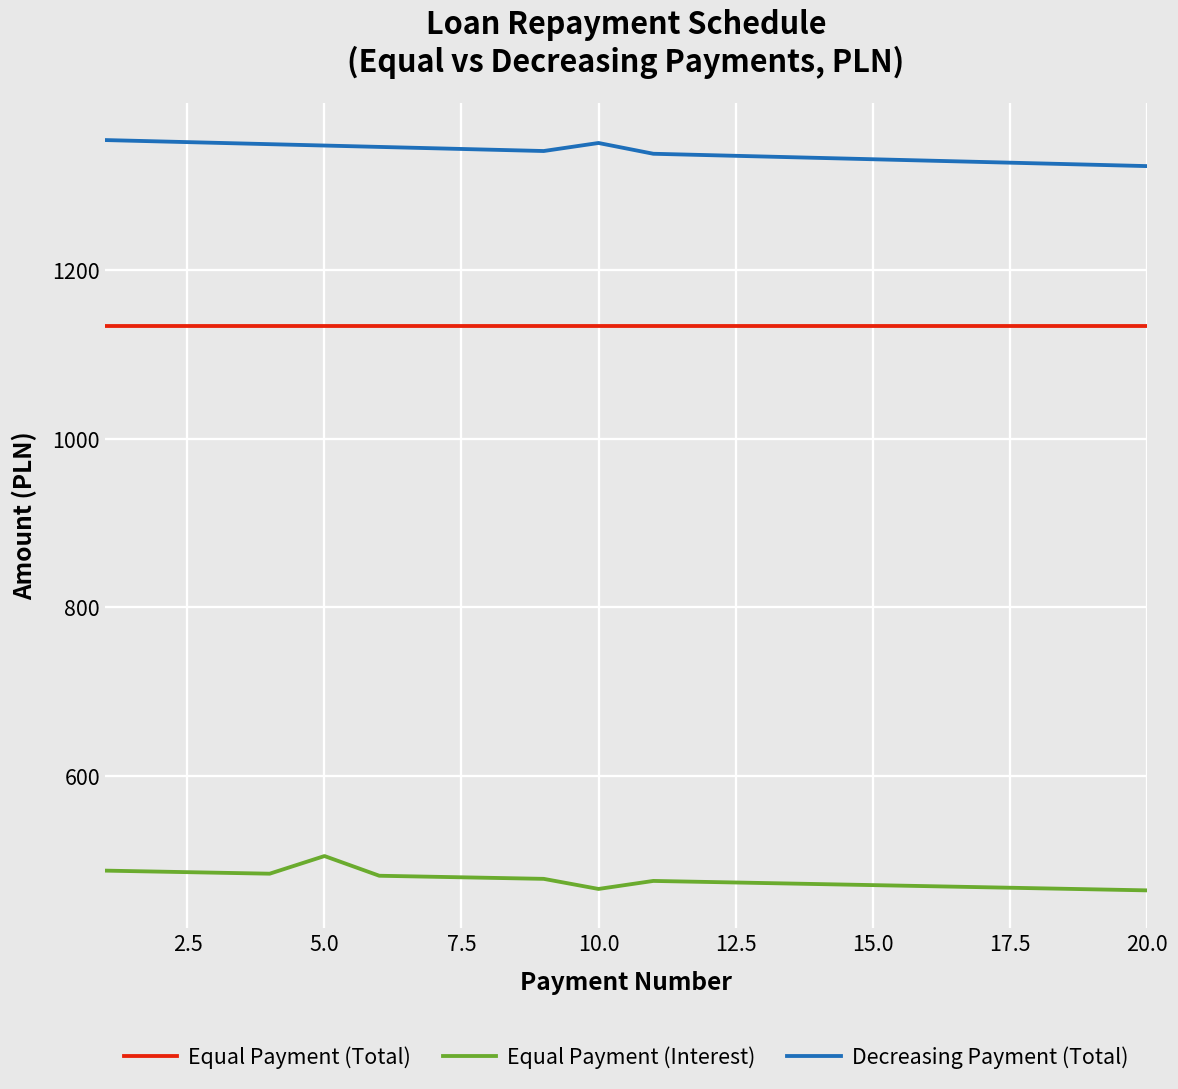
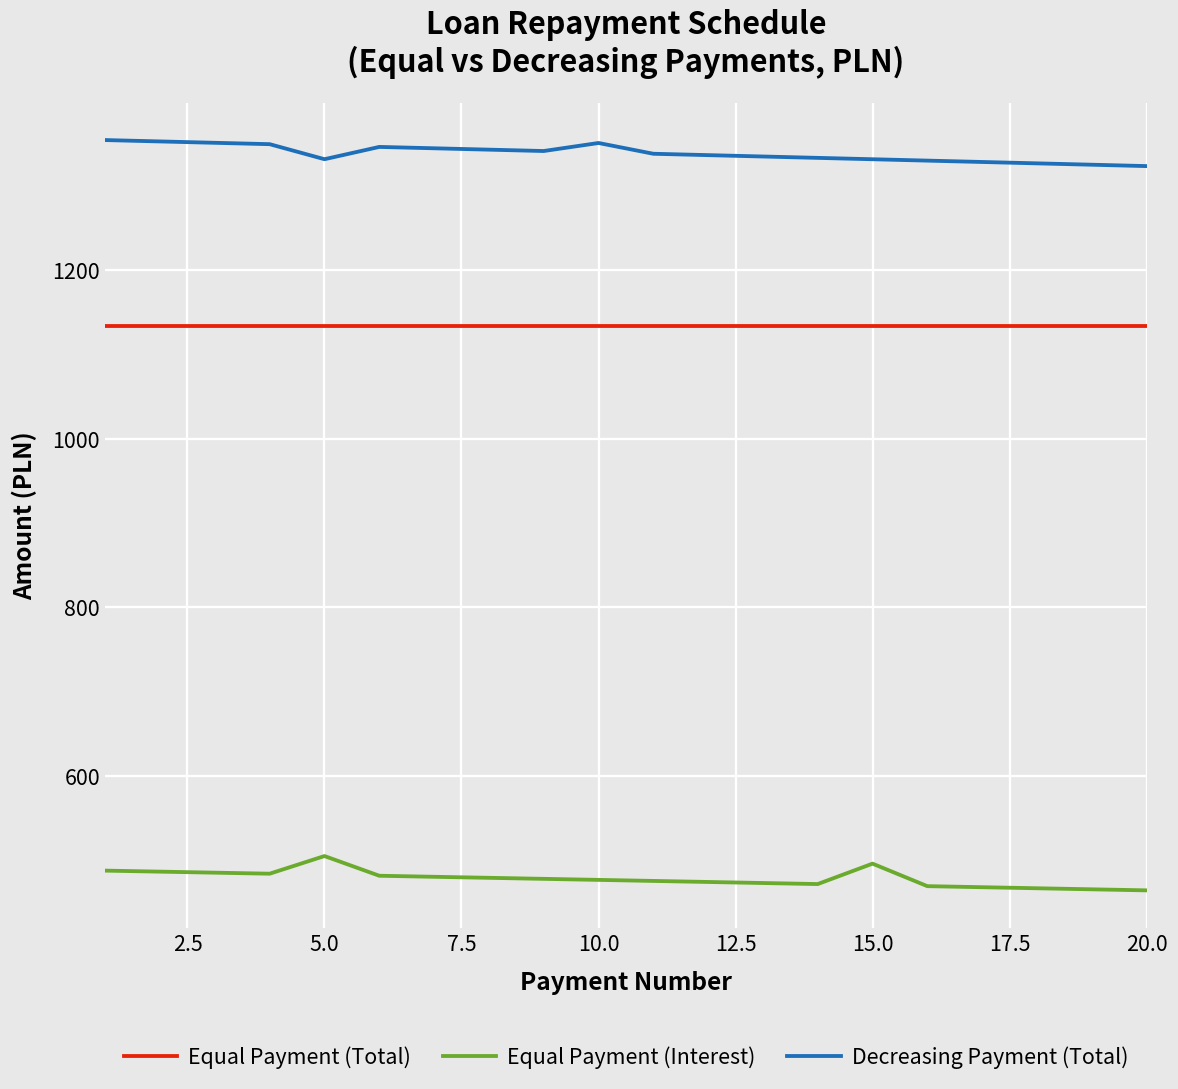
  {
    "Equal Payment (Total)": {
      "5.0": 1130,
      "10.0": 1130,
      "15.0": 1130,
      "20.0": 1130
    },
    "Equal Payment (Interest)": {
      "5.0": 500,
-     "10.0": 470,
-     "15.0": 470,
+     "10.0": 480,
+     "15.0": 500,
      "20.0": 460
    },
    "Decreasing Payment (Total)": {
-     "5.0": 1350,
+     "5.0": 1330,
      "10.0": 1350,
      "15.0": 1330,
      "20.0": 1320
    }
  }
